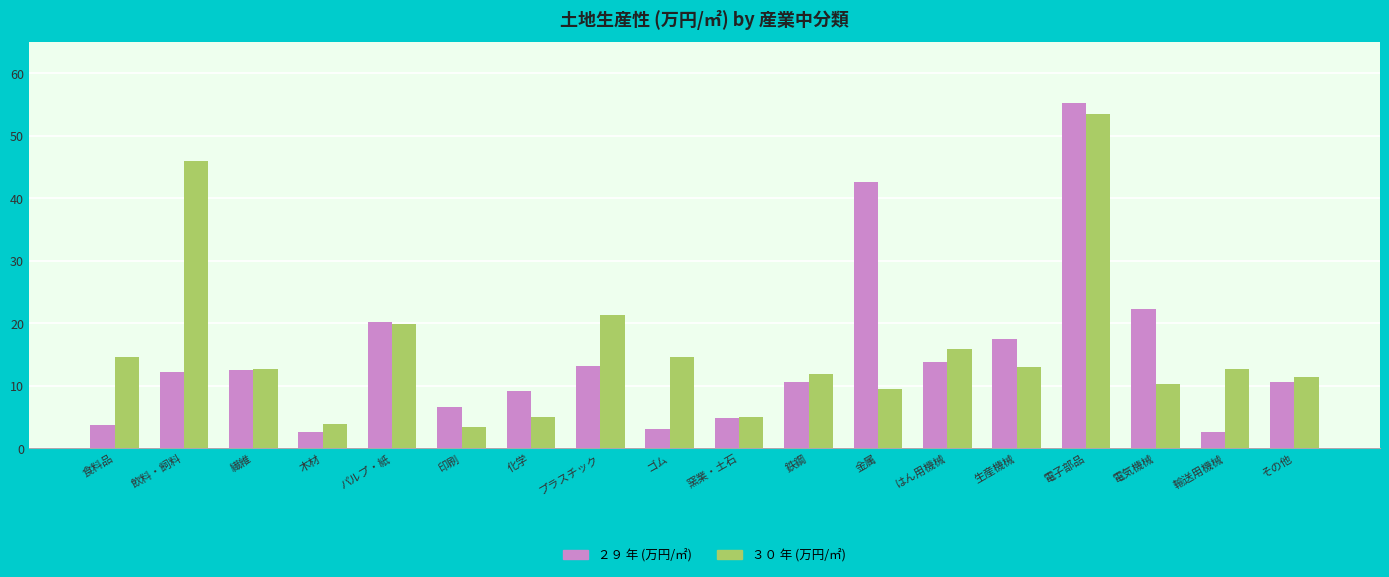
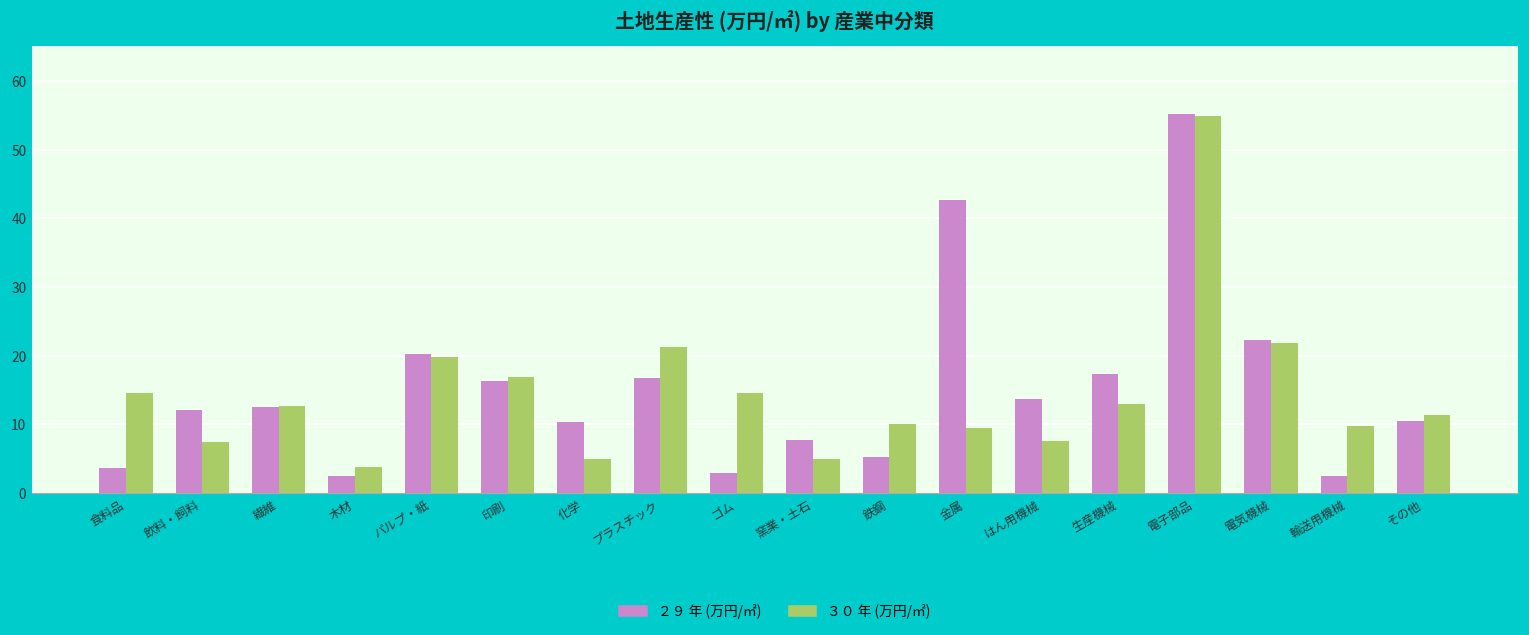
  {
    "２９ 年 (万円/㎡)": {
      "食料品": 4,
      "飲料・飼料": 12,
      "繊維": 13,
      "木材": 3,
      "パルプ・紙": 20,
-     "印刷": 7,
-     "化学": 9,
-     "プラスチック": 13,
+     "印刷": 16,
+     "化学": 10,
+     "プラスチック": 17,
      "ゴム": 3,
-     "窯業・土石": 5,
-     "鉄鋼": 11,
+     "窯業・土石": 8,
+     "鉄鋼": 5,
      "金属": 43,
      "はん用機械": 14,
      "生産機械": 17,
      "電子部品": 55,
      "電気機械": 22,
      "輸送用機械": 3,
      "その他": 11
    },
    "３０ 年 (万円/㎡)": {
      "食料品": 15,
-     "飲料・飼料": 46,
+     "飲料・飼料": 7,
      "繊維": 13,
      "木材": 4,
      "パルプ・紙": 20,
-     "印刷": 3,
+     "印刷": 17,
      "化学": 5,
      "プラスチック": 21,
      "ゴム": 15,
      "窯業・土石": 5,
-     "鉄鋼": 12,
+     "鉄鋼": 10,
      "金属": 10,
-     "はん用機械": 16,
+     "はん用機械": 8,
      "生産機械": 13,
-     "電子部品": 54,
-     "電気機械": 10,
-     "輸送用機械": 13,
+     "電子部品": 55,
+     "電気機械": 22,
+     "輸送用機械": 10,
      "その他": 11
    }
  }
